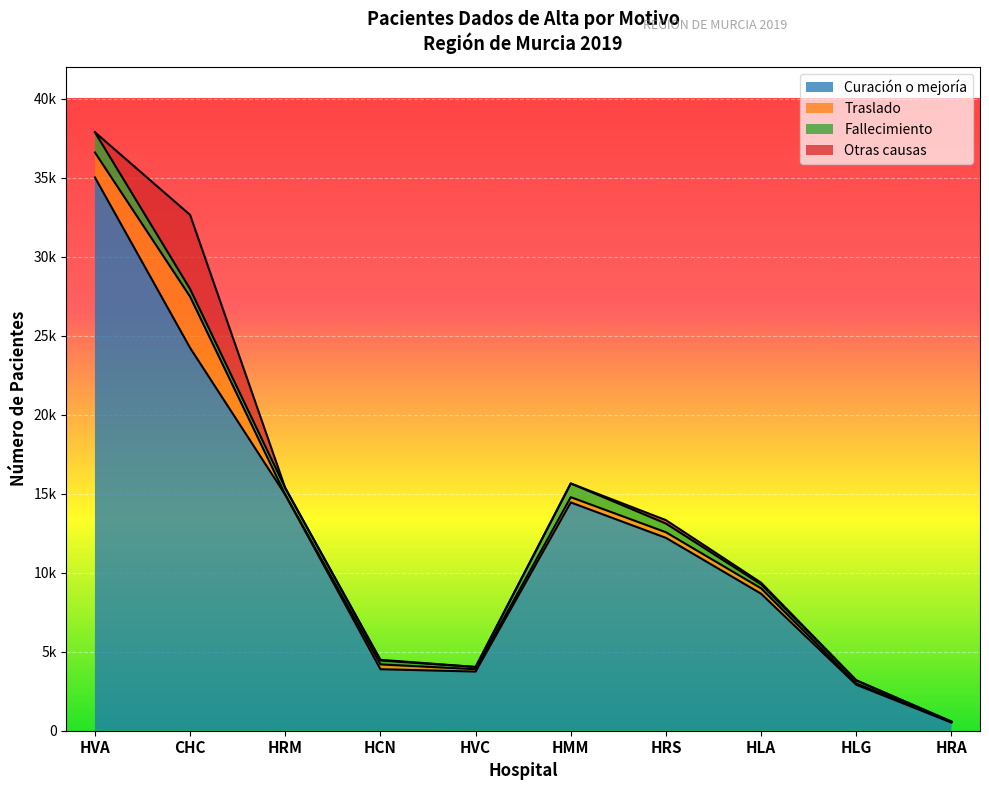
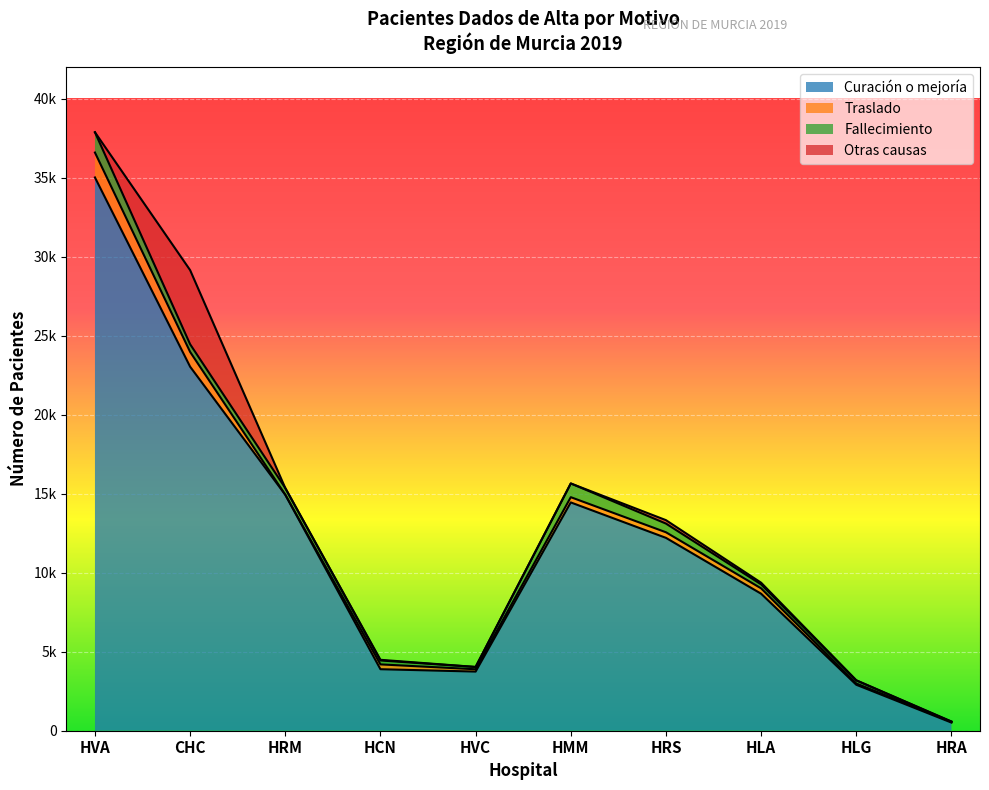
  {
    "Curación o mejoría": {
      "HVA": 35000,
-     "CHC": 24200,
+     "CHC": 23000,
      "HCN": 3900,
      "HMM": 14400,
      "HRS": 12200,
      "HLA": 8700
    },
    "Traslado": {
      "HVA": 1600,
-     "CHC": 3200,
+     "CHC": 900,
      "HCN": 300,
      "HMM": 300,
      "HRS": 400,
      "HLA": 300
    },
    "Fallecimiento": {
      "CHC": 500,
      "HRS": 500
    },
    "Otras causas": {
      "CHC": 4700,
      "HRS": 200
    }
  }
